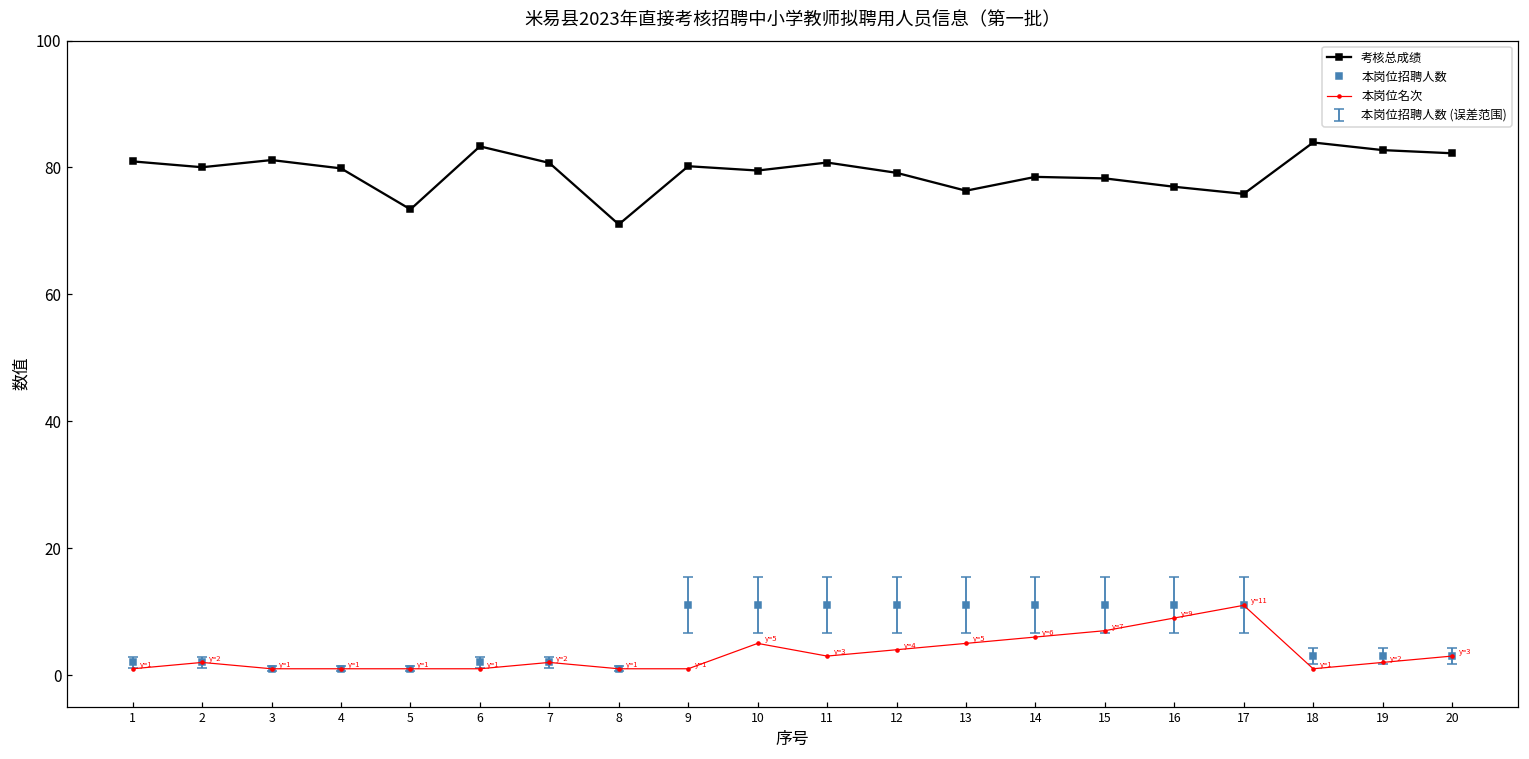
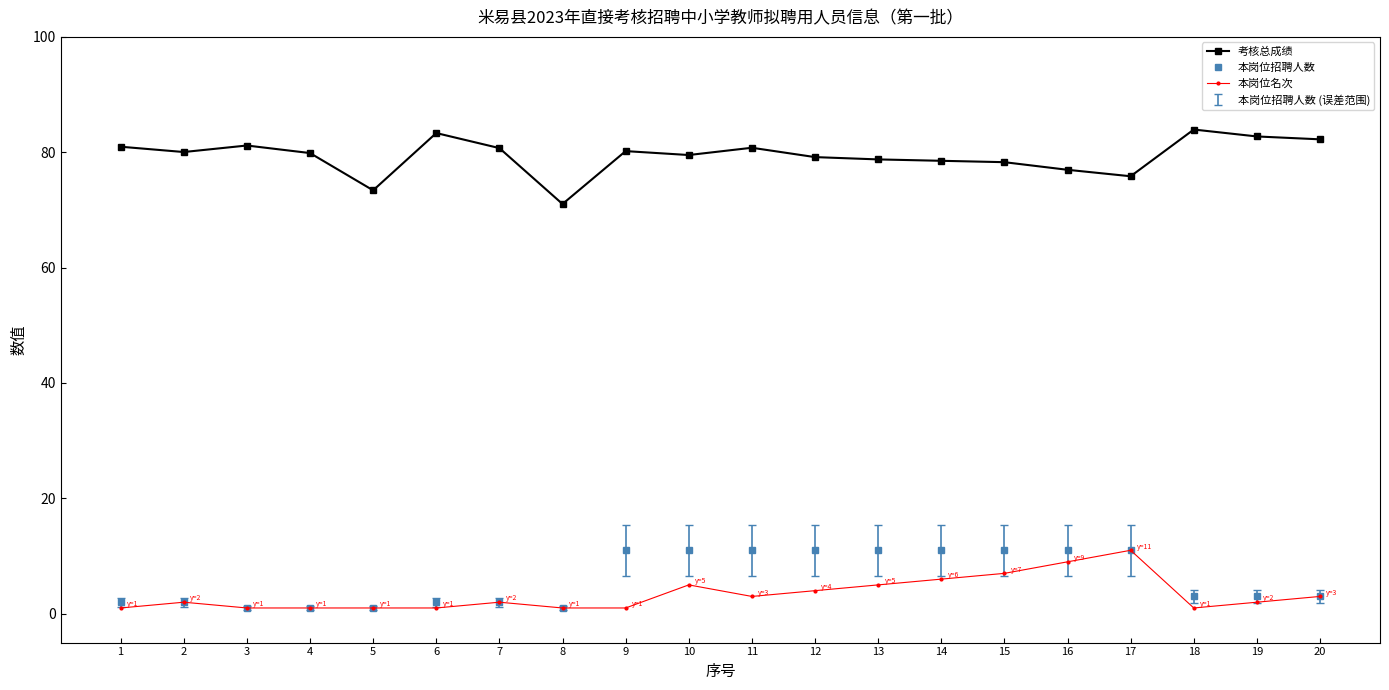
  {
    "考核总成绩": {
      "1": 81,
      "2": 80,
      "3": 81,
      "4": 80,
      "5": 73,
      "6": 83,
      "7": 81,
      "8": 71,
      "9": 80,
      "10": 80,
      "11": 81,
      "12": 79,
-     "13": 76,
+     "13": 79,
      "14": 79,
      "15": 78,
      "16": 77,
      "17": 76,
      "18": 84,
      "19": 83,
      "20": 82
    },
    "本岗位名次": {
      "9": 1,
      "10": 5,
      "11": 3,
      "12": 4,
      "13": 5,
      "14": 6,
      "16": 9,
      "18": 1
    }
  }
